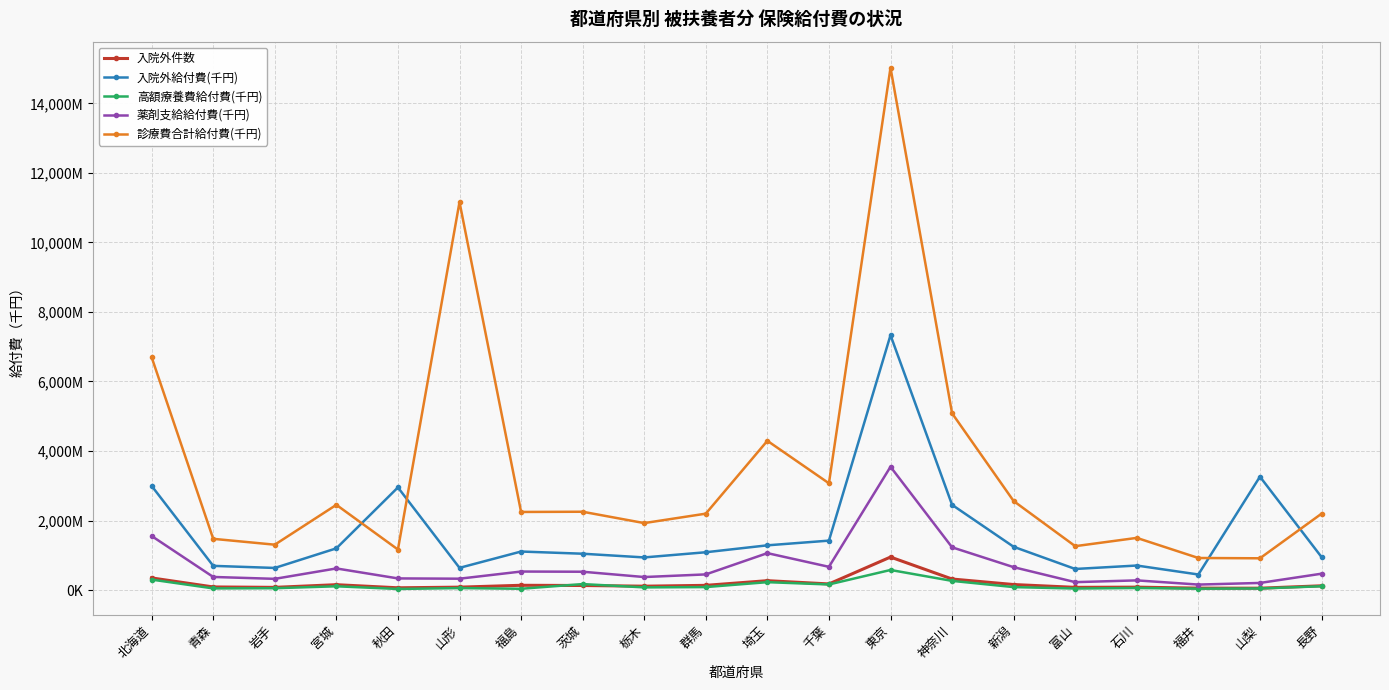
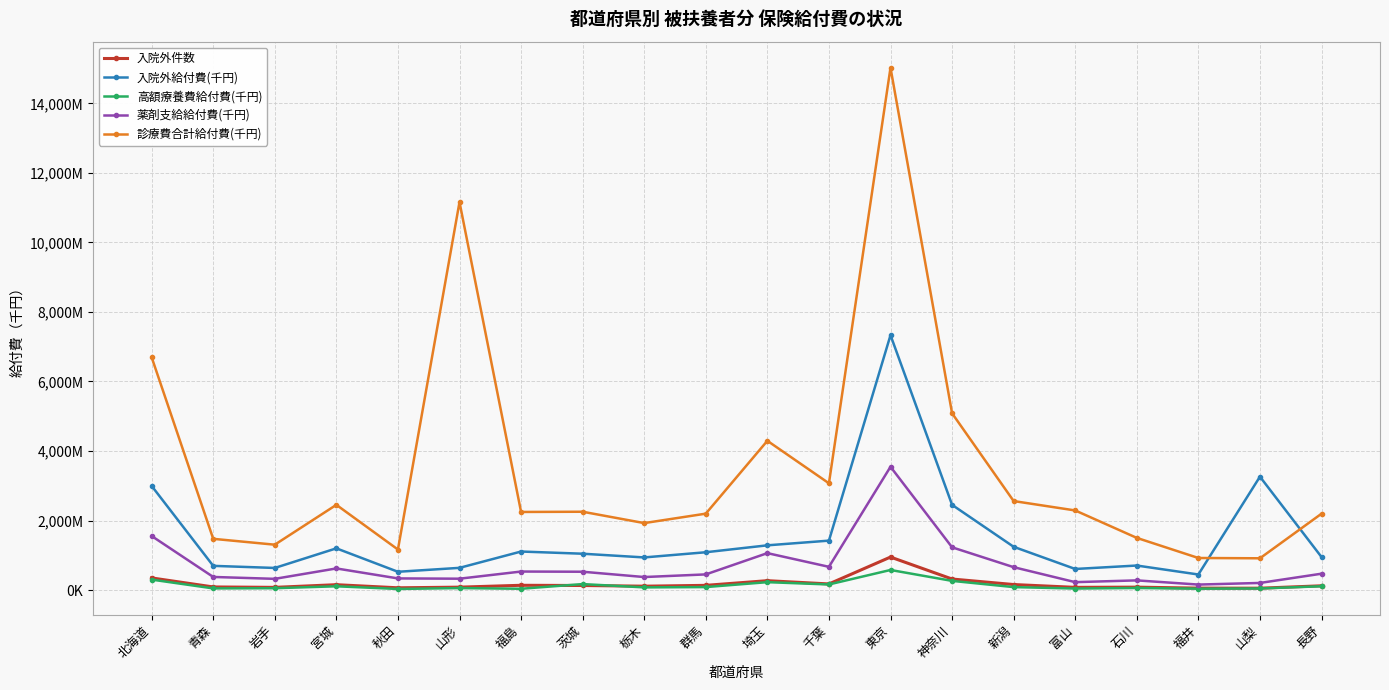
  {
    "入院外件数": {
      "福島": "100,000,000",
      "東京": "900,000,000",
      "新潟": "200,000,000"
    },
    "入院外給付費(千円)": {
      "北海道": "3,000,000,000",
      "青森": "700,000,000",
      "岩手": "600,000,000",
      "宮城": "1,200,000,000",
-     "秋田": "3,000,000,000",
+     "秋田": "500,000,000",
      "山形": "600,000,000",
      "福島": "1,100,000,000",
      "茨城": "1,000,000,000",
      "栃木": "900,000,000",
      "群馬": "1,100,000,000",
      "埼玉": "1,300,000,000",
      "千葉": "1,400,000,000",
      "東京": "7,300,000,000",
      "神奈川": "2,500,000,000",
      "新潟": "1,200,000,000",
      "富山": "600,000,000",
      "石川": "700,000,000",
      "福井": "400,000,000",
      "山梨": "3,300,000,000",
      "長野": "1,000,000,000"
    },
    "高額療養費給付費(千円)": {
      "福島": "0",
      "東京": "600,000,000",
      "新潟": "100,000,000"
    },
    "薬剤支給給付費(千円)": {
      "北海道": "1,600,000,000",
      "青森": "400,000,000",
      "岩手": "300,000,000",
      "宮城": "600,000,000",
      "秋田": "300,000,000",
      "山形": "300,000,000",
      "福島": "500,000,000",
      "茨城": "500,000,000",
      "栃木": "400,000,000",
      "群馬": "500,000,000",
      "埼玉": "1,100,000,000",
      "千葉": "700,000,000",
      "東京": "3,500,000,000",
      "神奈川": "1,200,000,000",
      "新潟": "700,000,000",
      "富山": "200,000,000",
      "石川": "300,000,000",
      "福井": "200,000,000",
      "山梨": "200,000,000",
      "長野": "500,000,000"
    },
    "診療費合計給付費(千円)": {
      "北海道": "6,700,000,000",
      "青森": "1,500,000,000",
      "岩手": "1,300,000,000",
      "宮城": "2,500,000,000",
      "秋田": "1,200,000,000",
      "山形": "11,200,000,000",
      "福島": "2,200,000,000",
      "茨城": "2,300,000,000",
      "栃木": "1,900,000,000",
      "群馬": "2,200,000,000",
      "埼玉": "4,300,000,000",
      "千葉": "3,100,000,000",
      "東京": "15,000,000,000",
      "神奈川": "5,100,000,000",
      "新潟": "2,600,000,000",
-     "富山": "1,300,000,000",
+     "富山": "2,300,000,000",
      "石川": "1,500,000,000",
      "福井": "900,000,000",
      "山梨": "900,000,000",
      "長野": "2,200,000,000"
    }
  }
